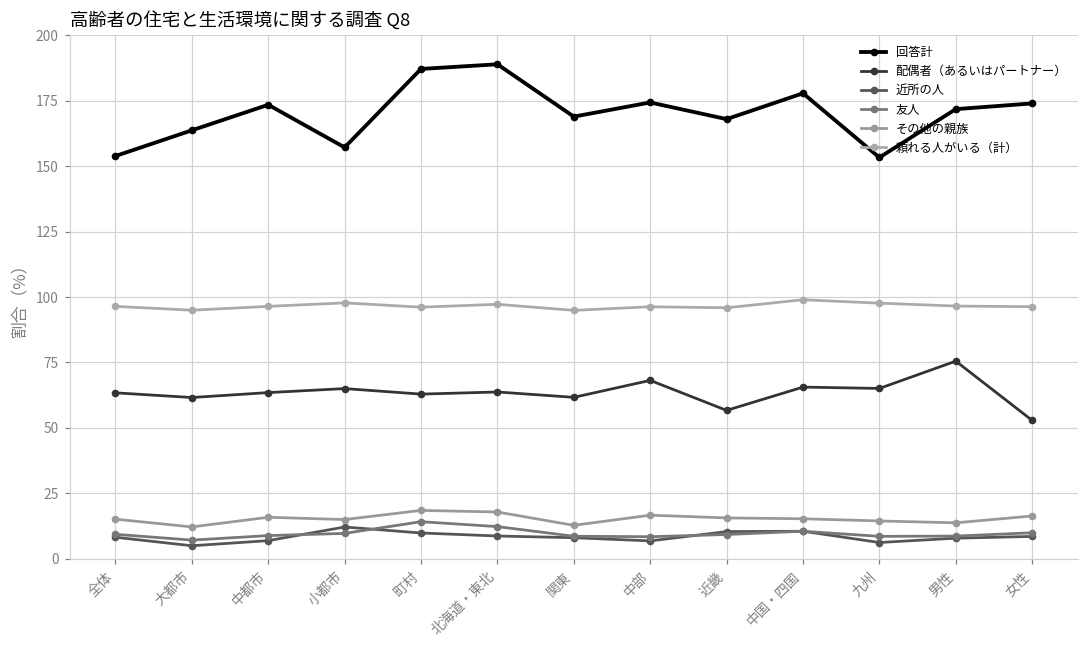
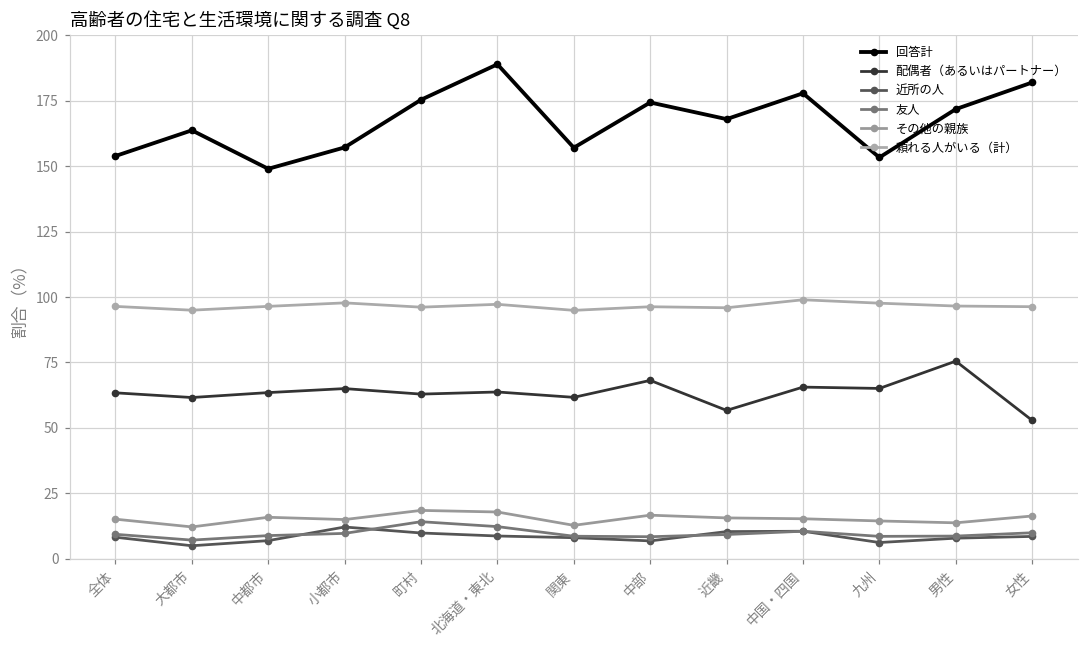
  {
    "回答計": {
      "全体": 154,
      "大都市": 164,
-     "中都市": 173,
+     "中都市": 149,
      "小都市": 157,
-     "町村": 187,
+     "町村": 175,
      "北海道・東北": 189,
-     "関東": 169,
+     "関東": 157,
      "中部": 174,
      "近畿": 168,
      "中国・四国": 178,
      "九州": 153,
      "男性": 172,
-     "女性": 174
+     "女性": 182
    }
  }
